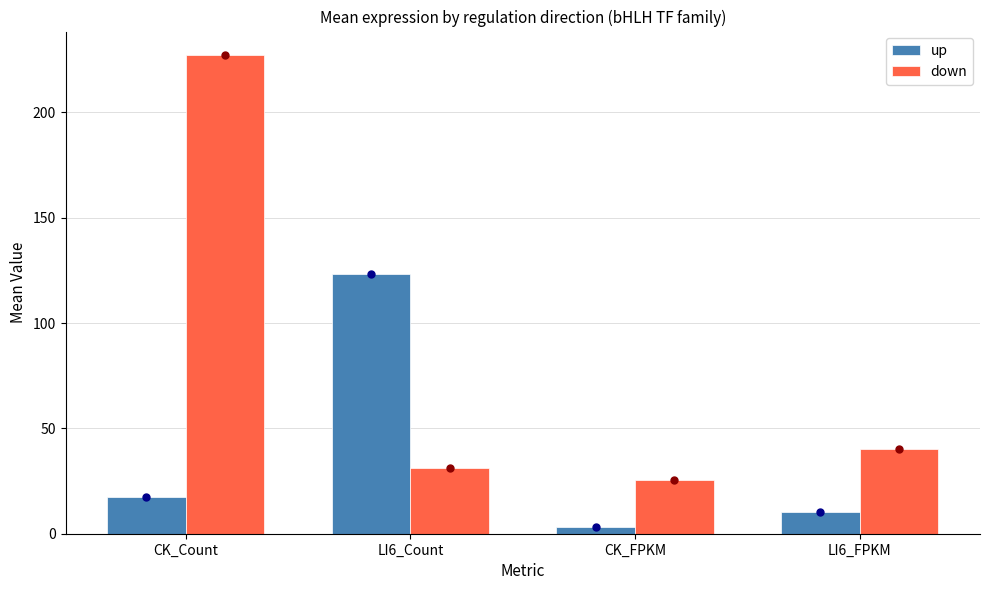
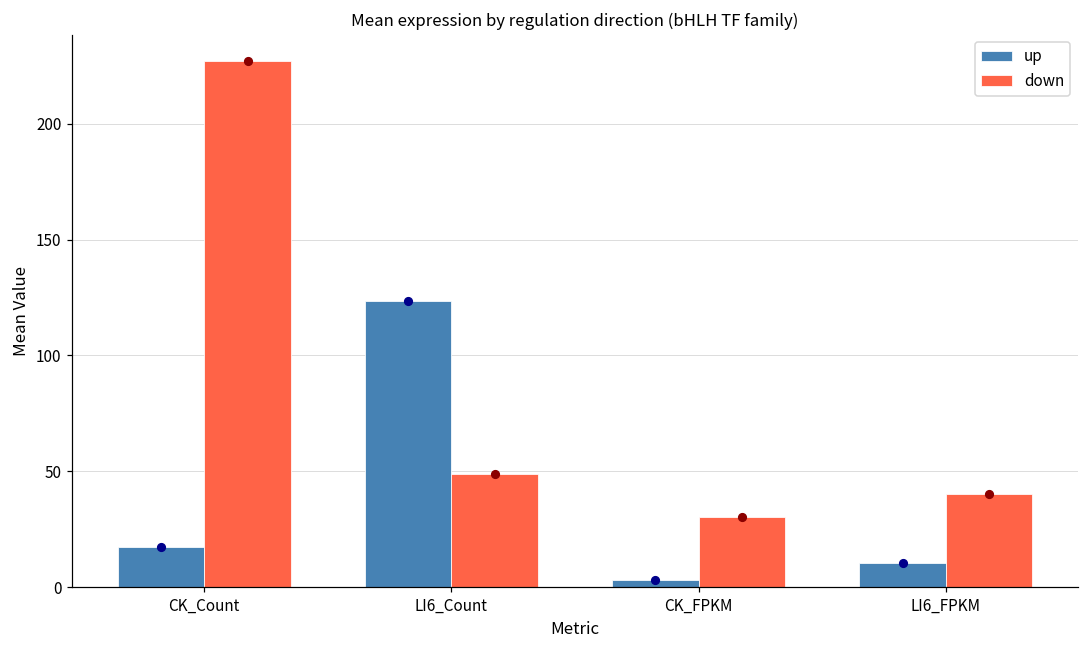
  {
    "up": {
      "CK_Count": 17,
      "LI6_Count": 123,
      "CK_FPKM": 3,
      "LI6_FPKM": 10
    },
    "down": {
      "CK_Count": 227,
-     "LI6_Count": 31,
-     "CK_FPKM": 25,
+     "LI6_Count": 49,
+     "CK_FPKM": 30,
      "LI6_FPKM": 40
    }
  }
